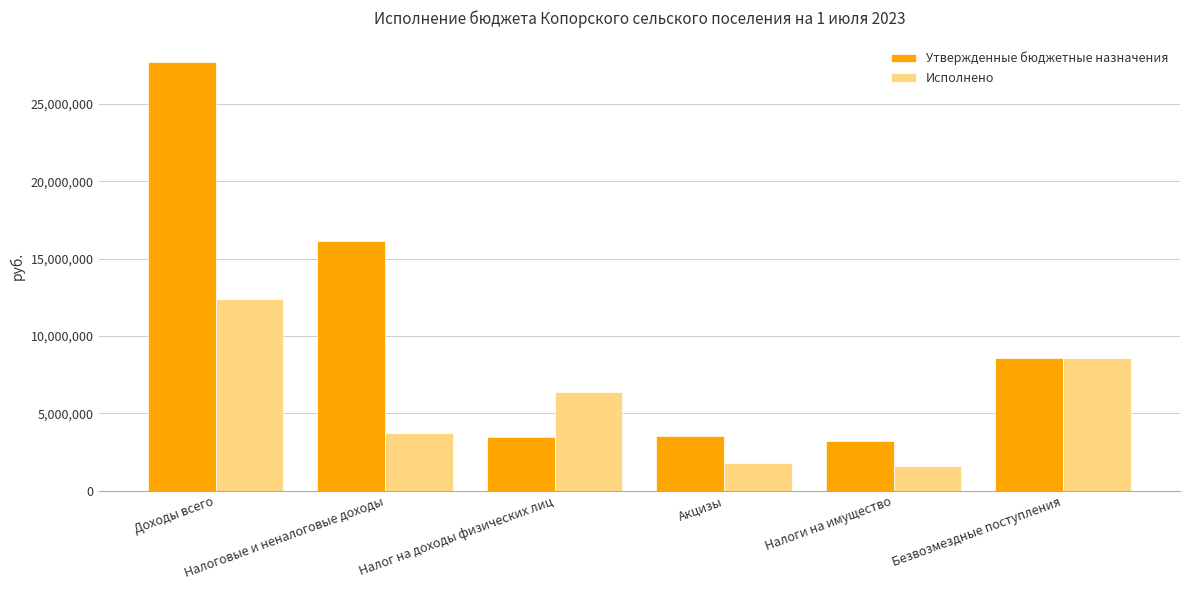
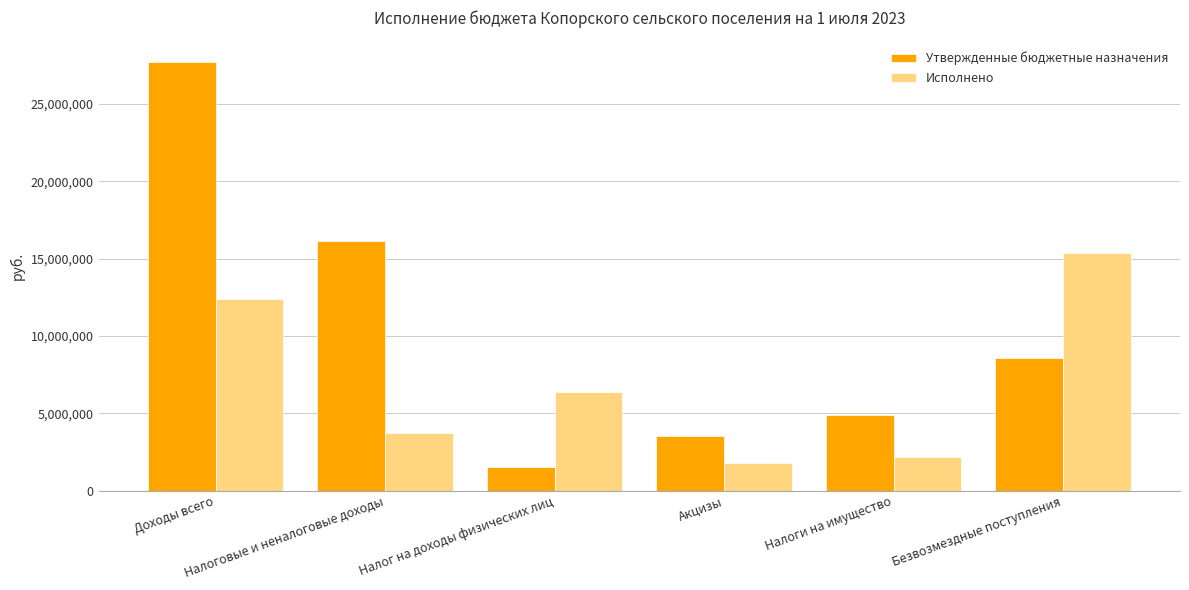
  {
    "Утвержденные бюджетные назначения": {
      "Доходы всего": "27,700,000",
      "Налоговые и неналоговые доходы": "16,200,000",
-     "Налог на доходы физических лиц": "3,500,000",
+     "Налог на доходы физических лиц": "1,600,000",
      "Акцизы": "3,600,000",
-     "Налоги на имущество": "3,200,000",
+     "Налоги на имущество": "4,900,000",
      "Безвозмездные поступления": "8,600,000"
    },
    "Исполнено": {
      "Доходы всего": "12,400,000",
      "Налоговые и неналоговые доходы": "3,800,000",
      "Налог на доходы физических лиц": "6,400,000",
      "Акцизы": "1,800,000",
-     "Налоги на имущество": "1,600,000",
-     "Безвозмездные поступления": "8,600,000"
+     "Налоги на имущество": "2,200,000",
+     "Безвозмездные поступления": "15,400,000"
    }
  }
